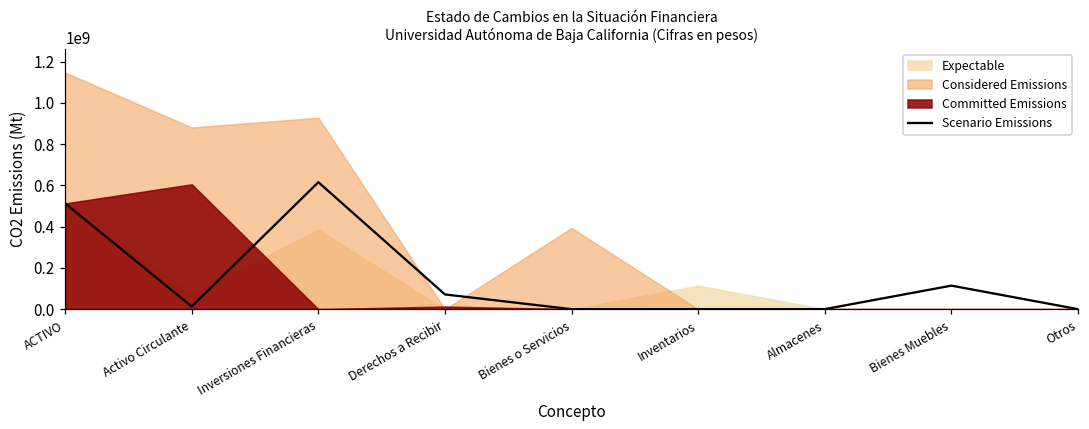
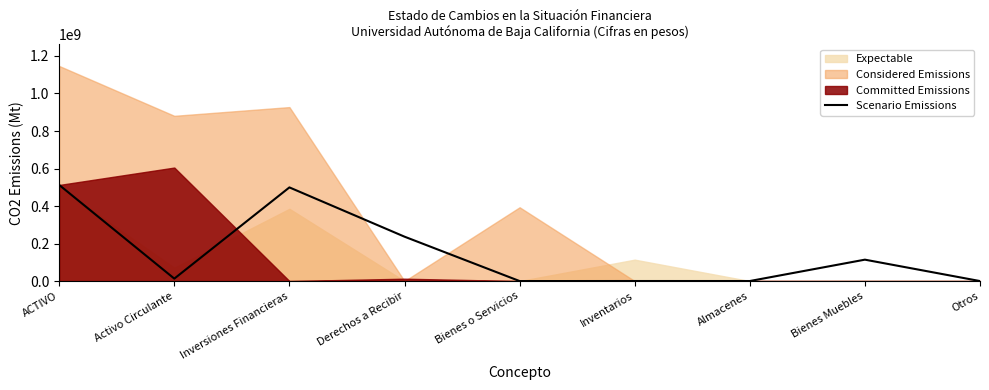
  {
    "Scenario Emissions": {
      "Activo Circulante": 10000000,
-     "Inversiones Financieras": 620000000,
-     "Derechos a Recibir": 70000000,
+     "Inversiones Financieras": 500000000,
+     "Derechos a Recibir": 240000000,
      "Bienes Muebles": 110000000
    },
    "Expectable": {
      "Activo Circulante": 70000000,
      "Inversiones Financieras": 390000000,
      "Inventarios": 110000000
    },
    "Considered Emissions": {
      "ACTIVO": 1150000000,
      "Activo Circulante": 880000000,
      "Inversiones Financieras": 930000000,
      "Bienes o Servicios": 390000000
    },
    "Committed Emissions": {
      "Activo Circulante": 610000000,
      "Inversiones Financieras": 0
    }
  }
